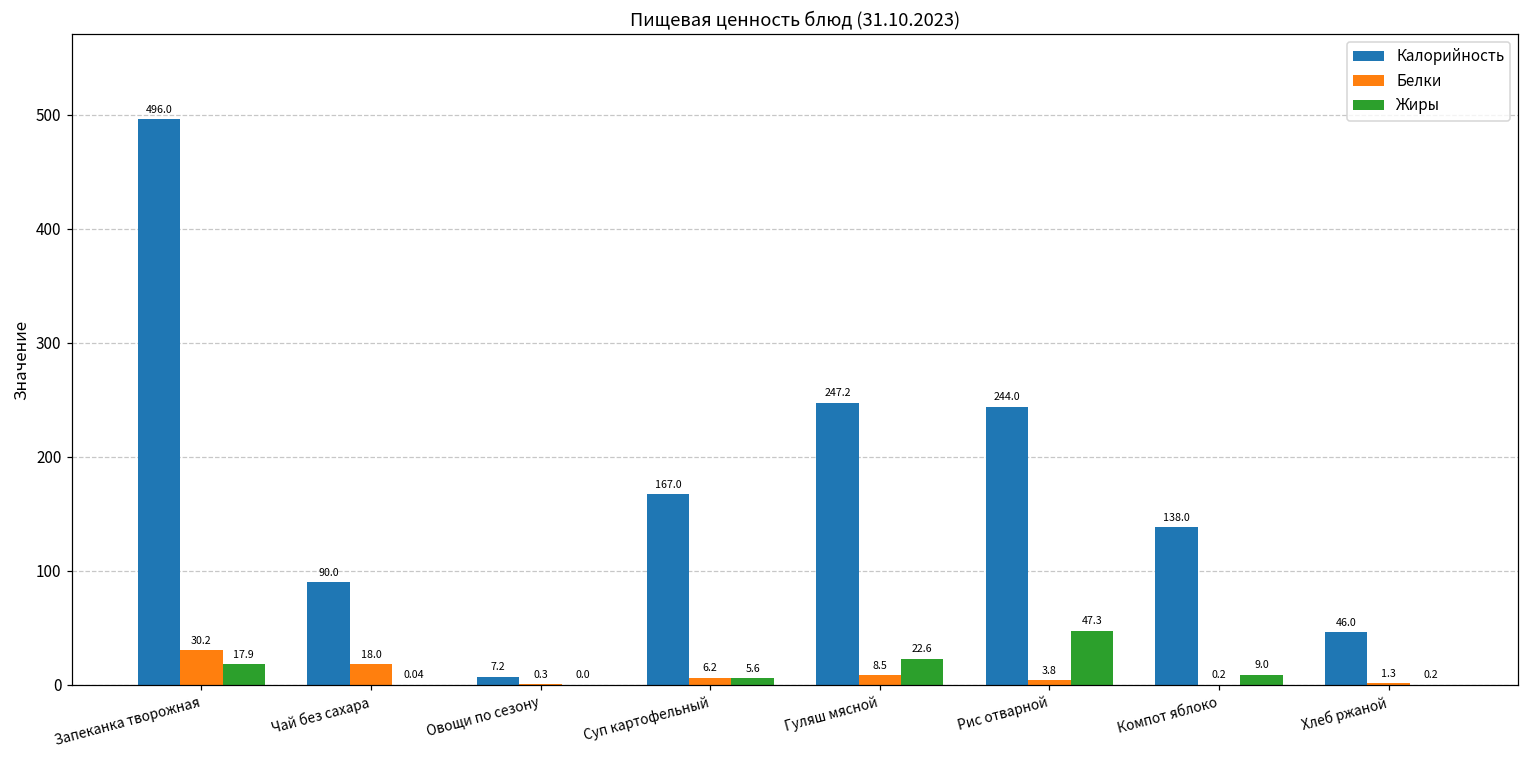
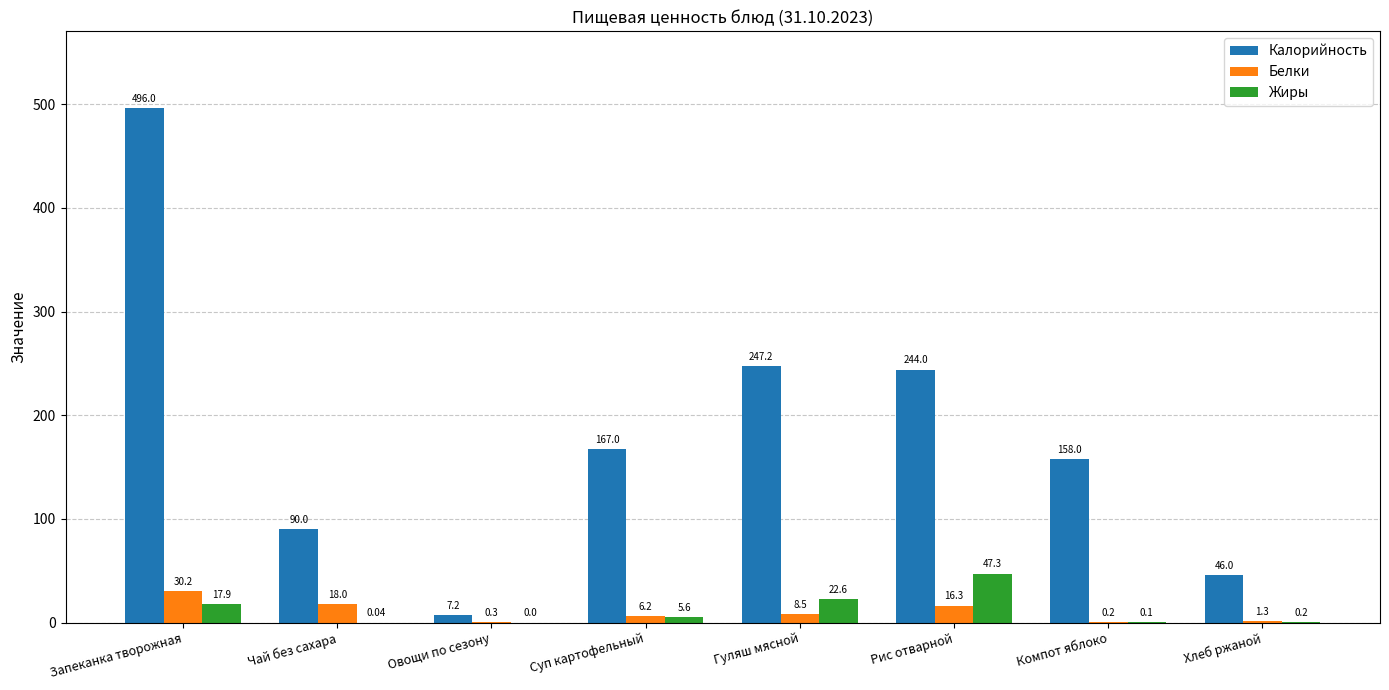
  {
    "Калорийность": {
      "Запеканка творожная": 496.0,
      "Чай без сахара": 90.0,
      "Овощи по сезону": 7.2,
      "Суп картофельный": 167.0,
      "Гуляш мясной": 247.2,
      "Рис отварной": 244.0,
-     "Компот яблоко": 138.0,
+     "Компот яблоко": 158.0,
      "Хлеб ржаной": 46.0
    },
    "Белки": {
      "Запеканка творожная": 30.2,
      "Чай без сахара": 18.0,
      "Овощи по сезону": 0.3,
      "Суп картофельный": 6.2,
      "Гуляш мясной": 8.5,
-     "Рис отварной": 3.8,
+     "Рис отварной": 16.3,
      "Компот яблоко": 0.2,
      "Хлеб ржаной": 1.3
    },
    "Жиры": {
      "Запеканка творожная": 17.9,
      "Чай без сахара": 0.04,
      "Овощи по сезону": 0.0,
      "Суп картофельный": 5.6,
      "Гуляш мясной": 22.6,
      "Рис отварной": 47.3,
-     "Компот яблоко": 9.0,
+     "Компот яблоко": 0.1,
      "Хлеб ржаной": 0.2
    }
  }
